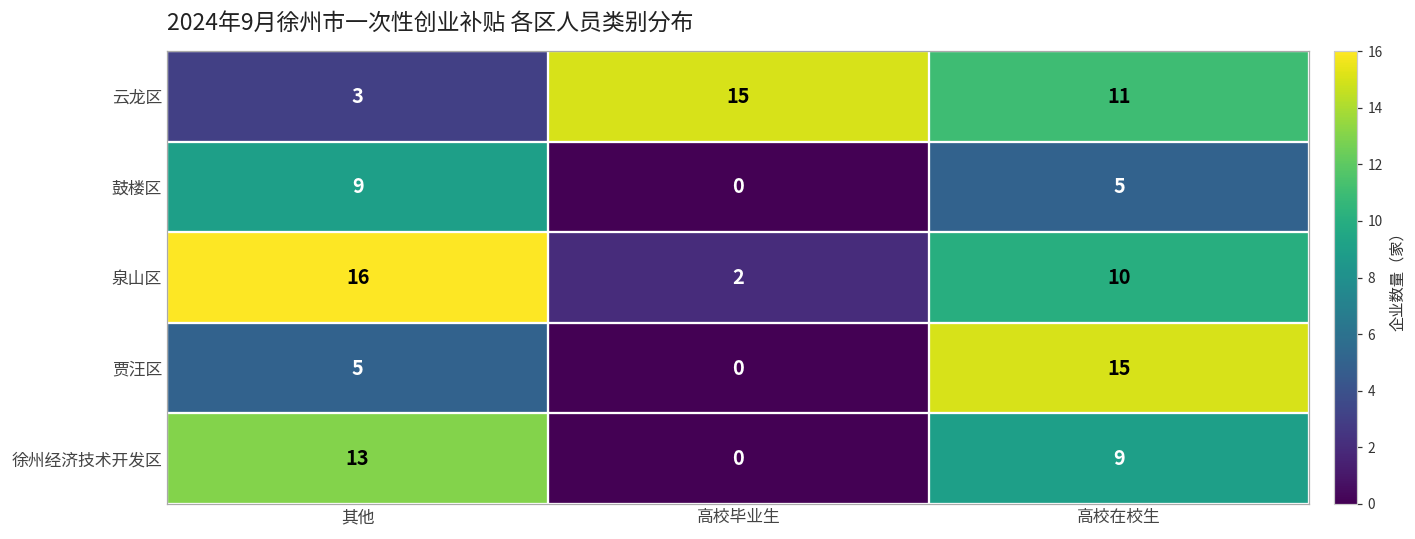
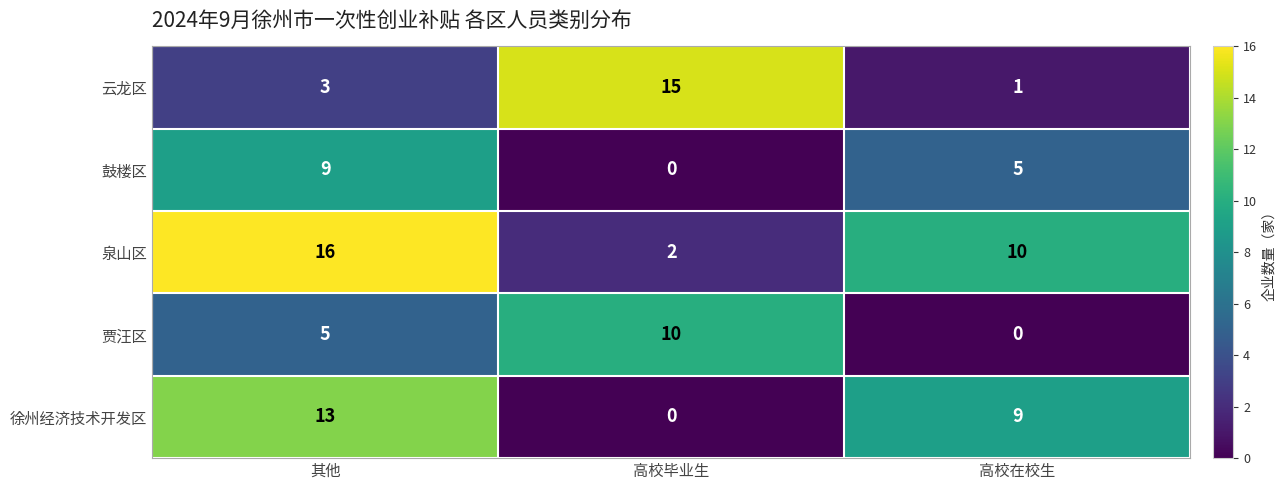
  {
    "云龙区": {
      "其他": 3,
      "高校毕业生": 15,
-     "高校在校生": 11
+     "高校在校生": 1
    },
    "鼓楼区": {
      "其他": 9,
      "高校毕业生": 0,
      "高校在校生": 5
    },
    "泉山区": {
      "其他": 16,
      "高校毕业生": 2,
      "高校在校生": 10
    },
    "贾汪区": {
      "其他": 5,
-     "高校毕业生": 0,
-     "高校在校生": 15
+     "高校毕业生": 10,
+     "高校在校生": 0
    },
    "徐州经济技术开发区": {
      "其他": 13,
      "高校毕业生": 0,
      "高校在校生": 9
    }
  }
